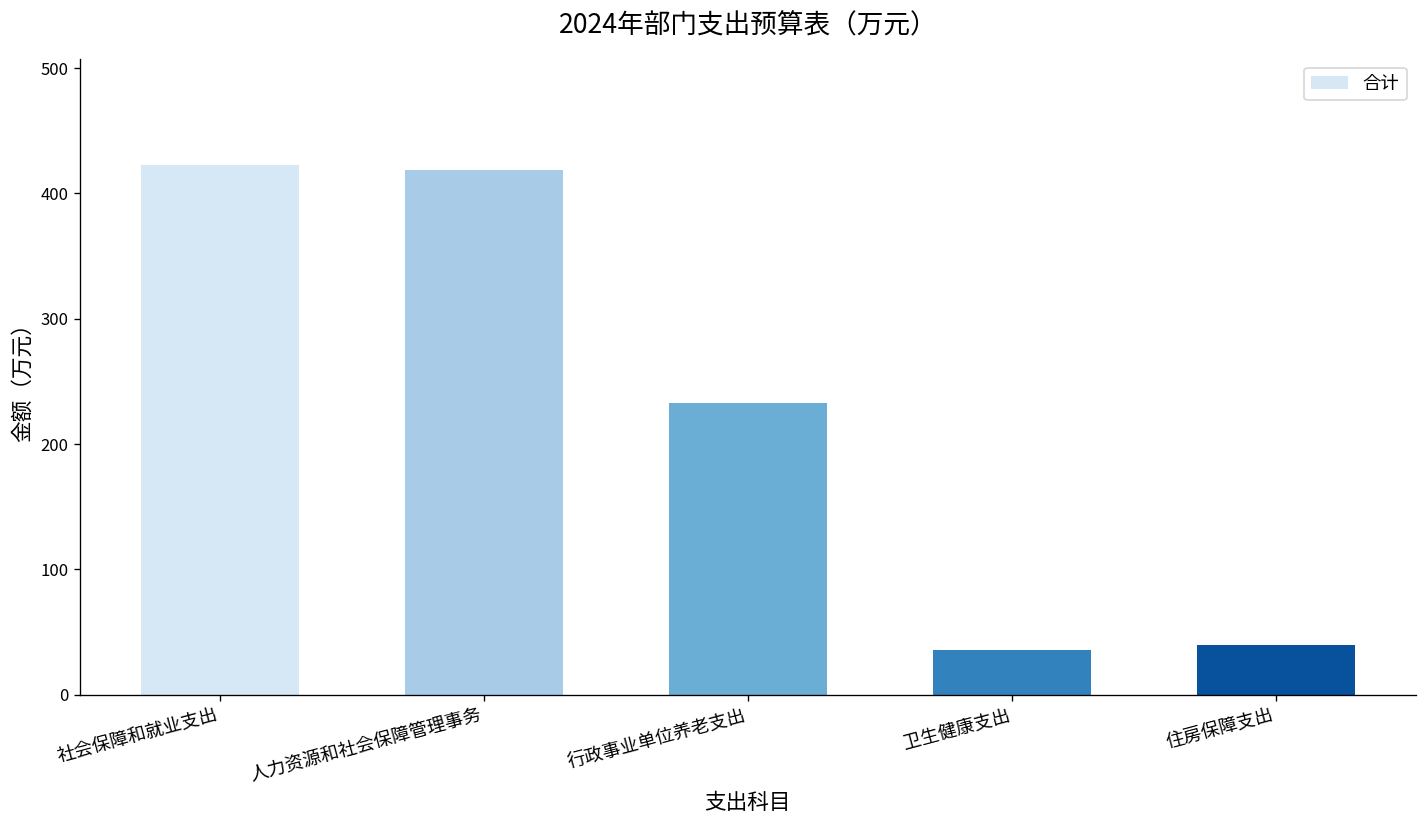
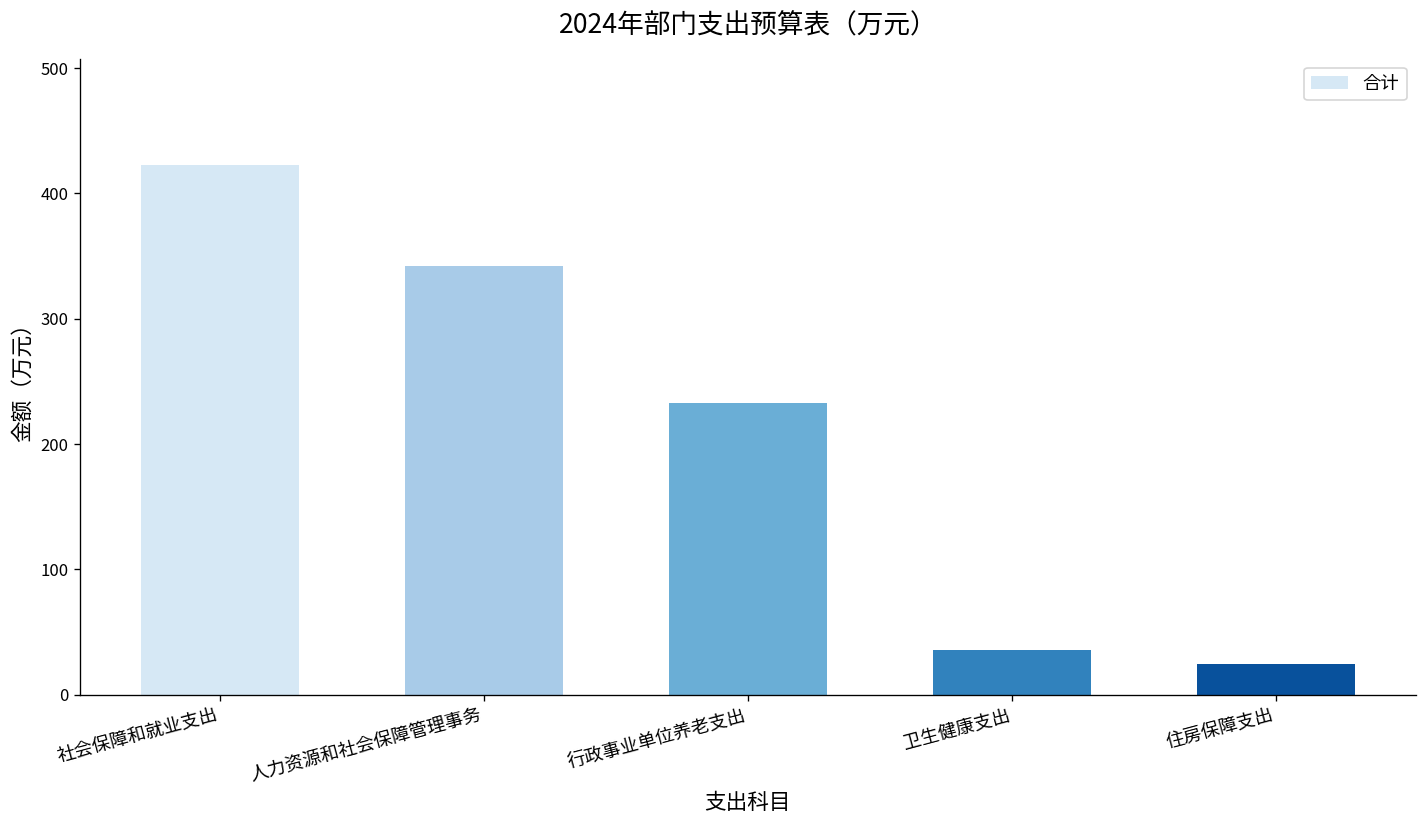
  {
    "社会保障和就业支出": 423,
-   "人力资源和社会保障管理事务": 418,
+   "人力资源和社会保障管理事务": 342,
    "行政事业单位养老支出": 233,
    "卫生健康支出": 36,
-   "住房保障支出": 40
+   "住房保障支出": 24
  }
